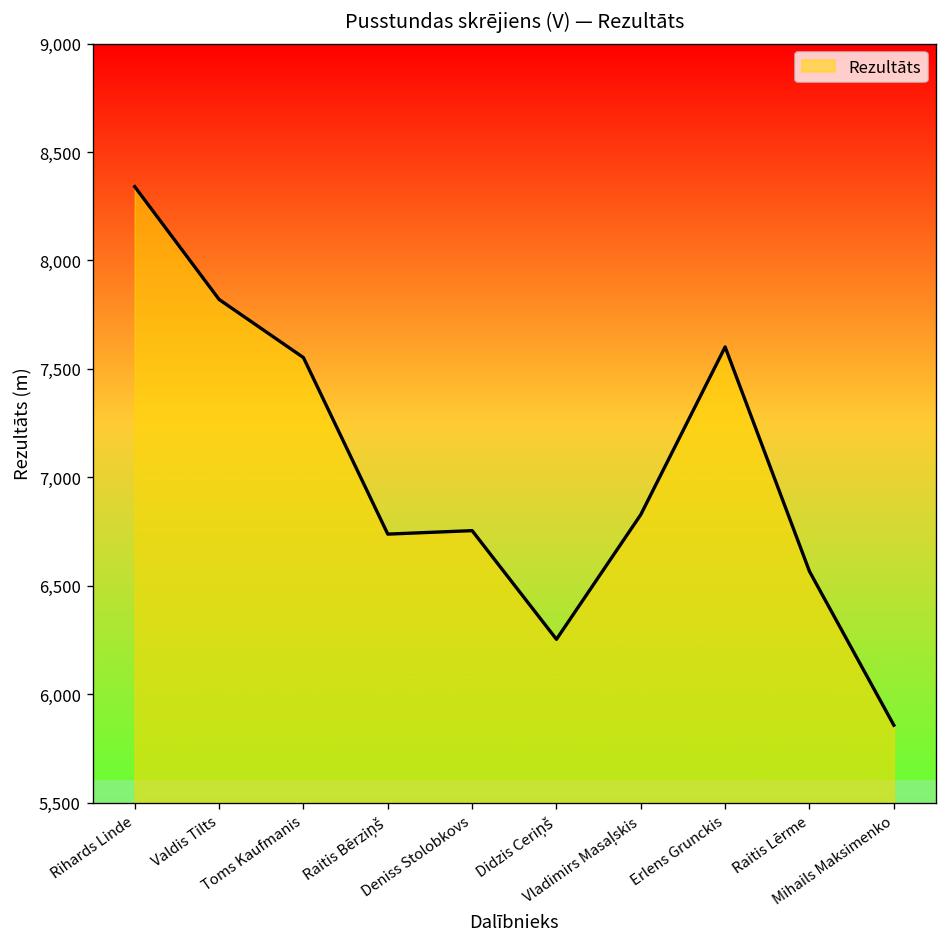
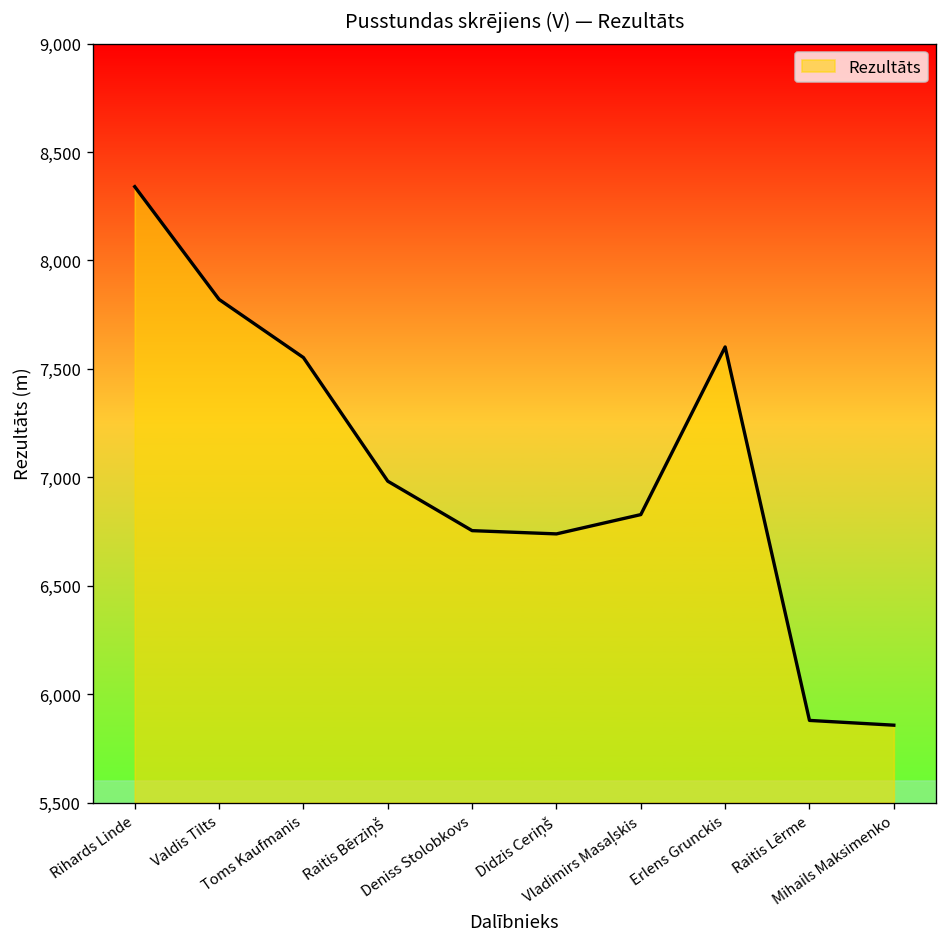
  {
    "Rihards Linde": "8,340",
    "Valdis Tilts": "7,820",
    "Toms Kaufmanis": "7,550",
-   "Raitis Bērziņš": "6,740",
+   "Raitis Bērziņš": "6,980",
    "Deniss Stolobkovs": "6,750",
-   "Didzis Ceriņš": "6,250",
+   "Didzis Ceriņš": "6,740",
    "Vladimirs Masaļskis": "6,830",
    "Erlens Grunckis": "7,600",
-   "Raitis Lērme": "6,570",
+   "Raitis Lērme": "5,880",
    "Mihails Maksimenko": "5,860"
  }
